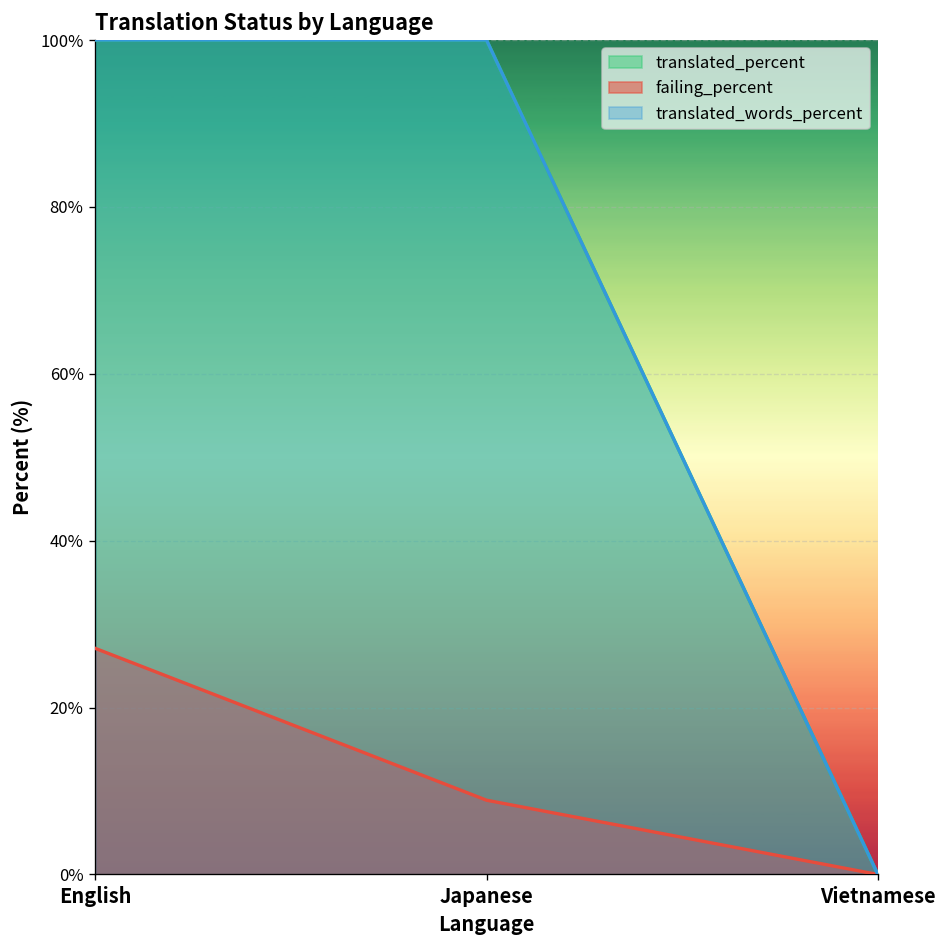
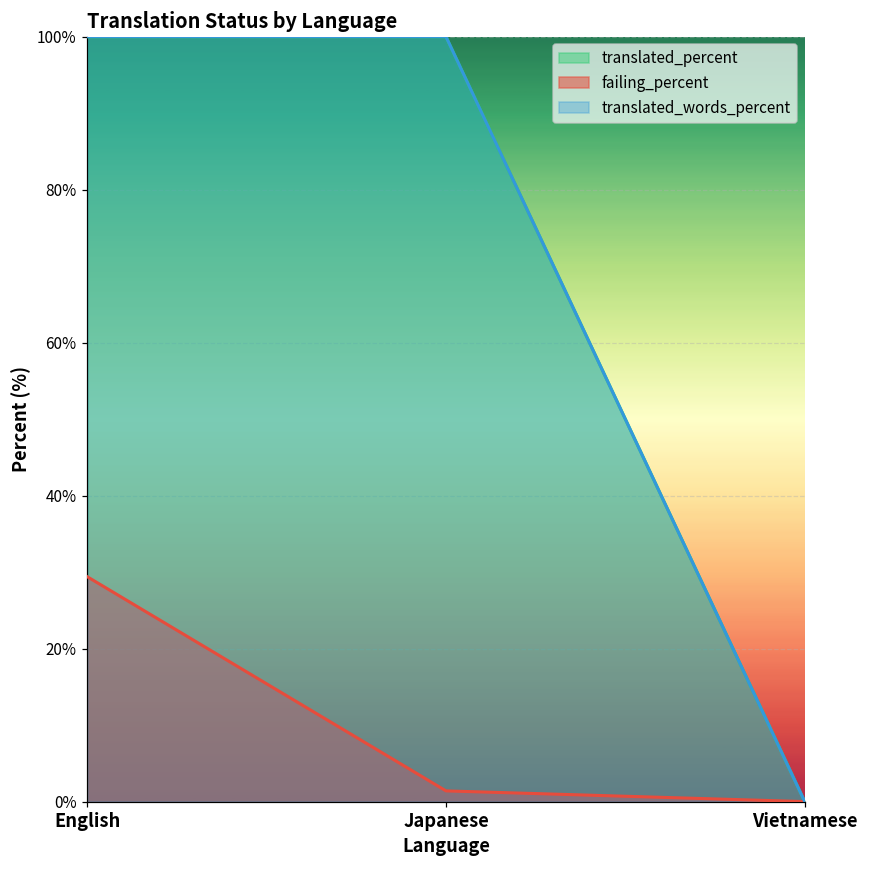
  {
    "translated_words_percent": {
      "English": "100%",
      "Japanese": "100%"
    },
    "failing_percent": {
-     "English": "27%",
-     "Japanese": "9%"
+     "English": "29%",
+     "Japanese": "1%"
    }
  }
